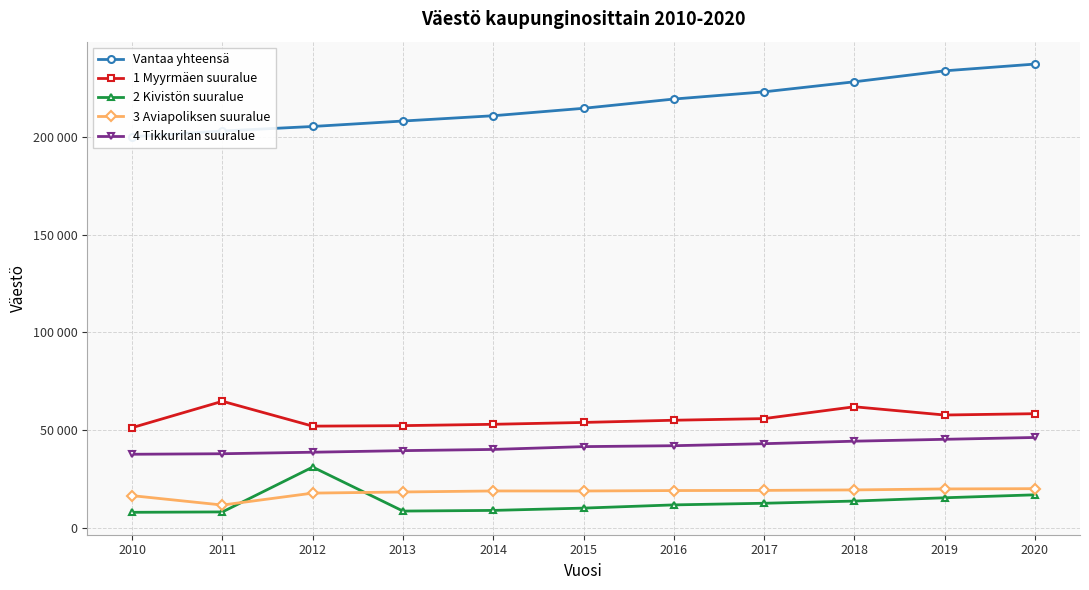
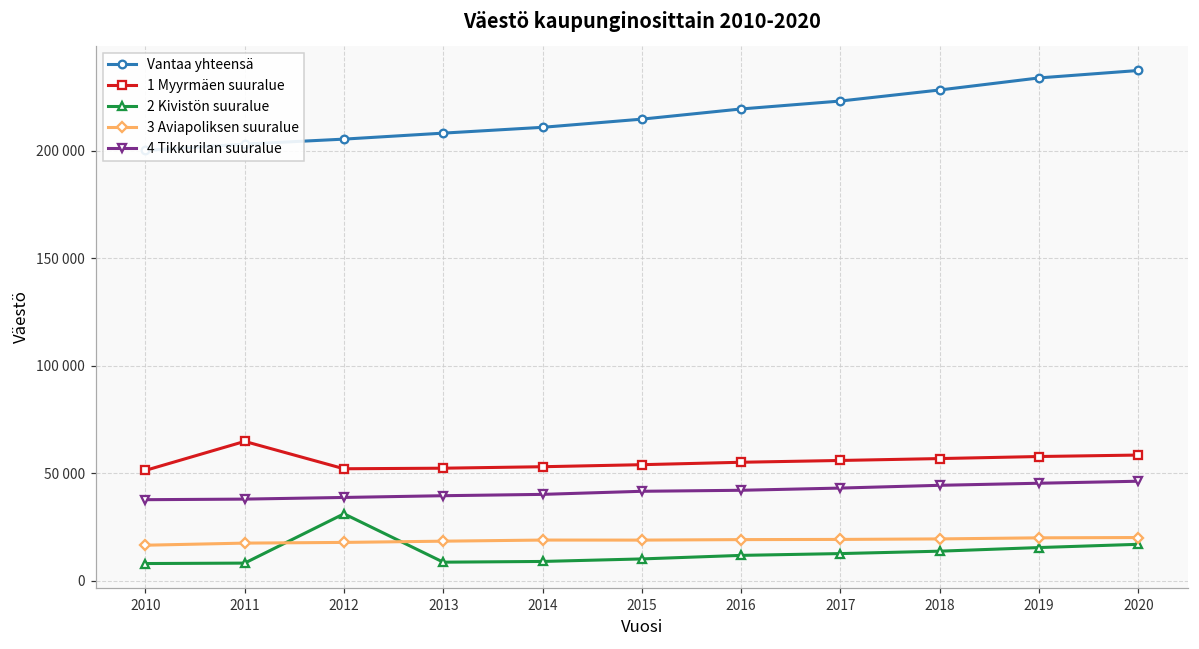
  {
    "Vantaa yhteensä": {
      "2012": 205000,
      "2013": 208000,
      "2014": 211000,
      "2015": 215000,
      "2016": 219000,
      "2017": 223000,
      "2018": 228000,
      "2019": 234000,
      "2020": 237000
    },
    "1 Myyrmäen suuralue": {
      "2010": 51000,
      "2011": 65000,
      "2012": 52000,
      "2013": 52000,
      "2014": 53000,
      "2015": 54000,
      "2016": 55000,
      "2017": 56000,
-     "2018": 62000,
+     "2018": 57000,
      "2019": 58000,
      "2020": 58000
    },
    "2 Kivistön suuralue": {
      "2010": 8000,
      "2011": 8000,
      "2012": 31000,
      "2013": 9000,
      "2014": 9000,
      "2015": 10000,
      "2016": 12000,
      "2017": 13000,
      "2018": 14000,
      "2019": 15000,
      "2020": 17000
    },
    "3 Aviapoliksen suuralue": {
      "2010": 16000,
-     "2011": 12000,
+     "2011": 17000,
      "2012": 18000,
      "2013": 18000,
      "2014": 19000,
      "2015": 19000,
      "2016": 19000,
      "2017": 19000,
      "2018": 19000,
      "2019": 20000,
      "2020": 20000
    },
    "4 Tikkurilan suuralue": {
      "2010": 38000,
      "2011": 38000,
      "2012": 39000,
      "2013": 39000,
      "2014": 40000,
      "2015": 42000,
      "2016": 42000,
      "2017": 43000,
      "2018": 44000,
      "2019": 45000,
      "2020": 46000
    }
  }
